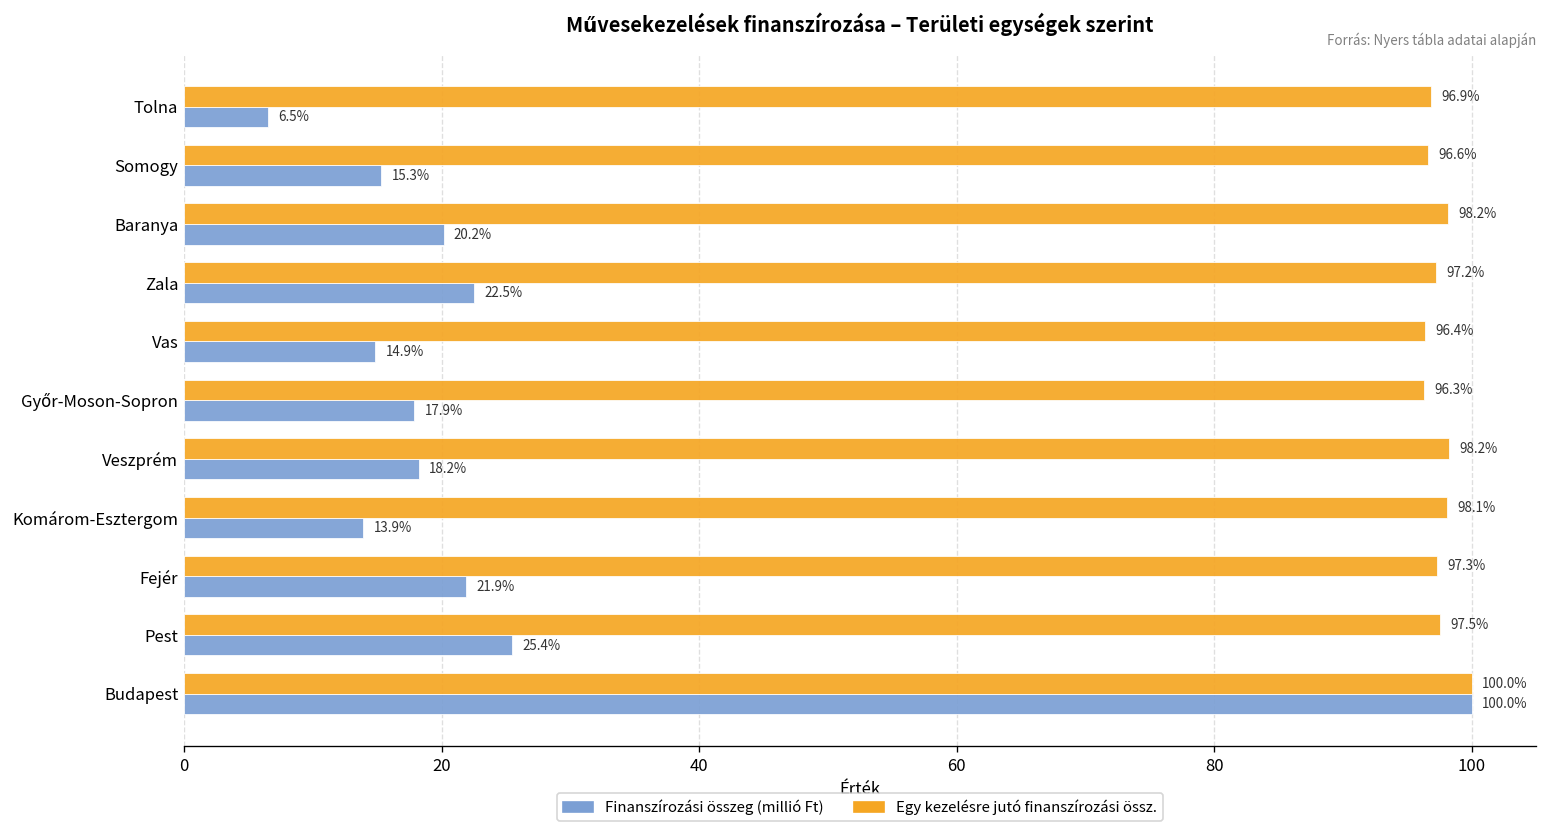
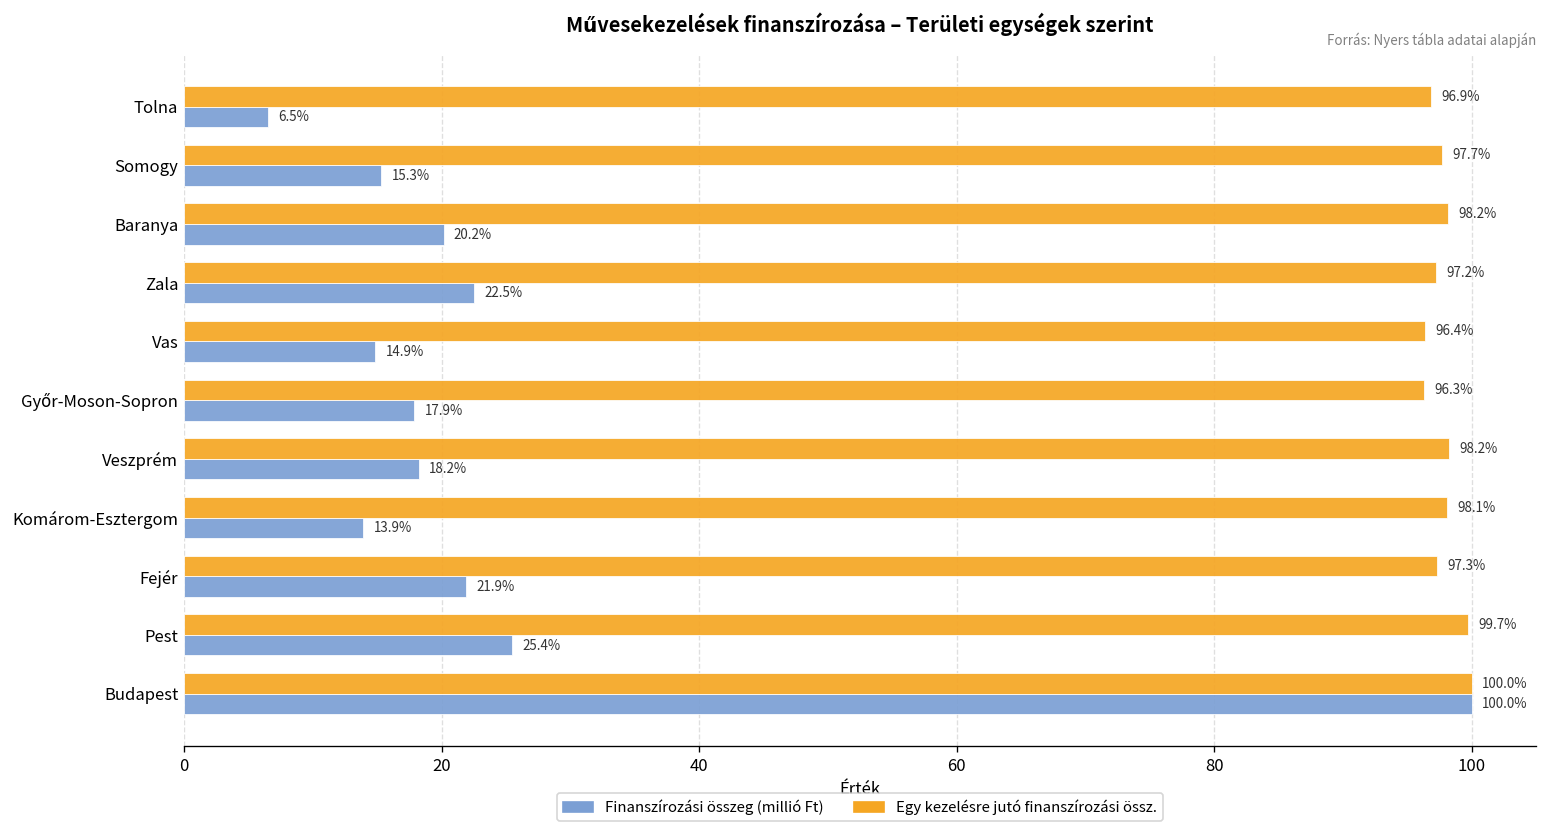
  {
    "Finanszírozási összeg (millió Ft)": {
      "Tolna": "6.5%",
      "Somogy": "15.3%",
      "Baranya": "20.2%",
      "Zala": "22.5%",
      "Vas": "14.9%",
      "Győr-Moson-Sopron": "17.9%",
      "Veszprém": "18.2%",
      "Komárom-Esztergom": "13.9%",
      "Fejér": "21.9%",
      "Pest": "25.4%",
      "Budapest": "100.0%"
    },
    "Egy kezelésre jutó finanszírozási össz.": {
      "Tolna": "96.9%",
-     "Somogy": "96.6%",
+     "Somogy": "97.7%",
      "Baranya": "98.2%",
      "Zala": "97.2%",
      "Vas": "96.4%",
      "Győr-Moson-Sopron": "96.3%",
      "Veszprém": "98.2%",
      "Komárom-Esztergom": "98.1%",
      "Fejér": "97.3%",
-     "Pest": "97.5%",
+     "Pest": "99.7%",
      "Budapest": "100.0%"
    }
  }
